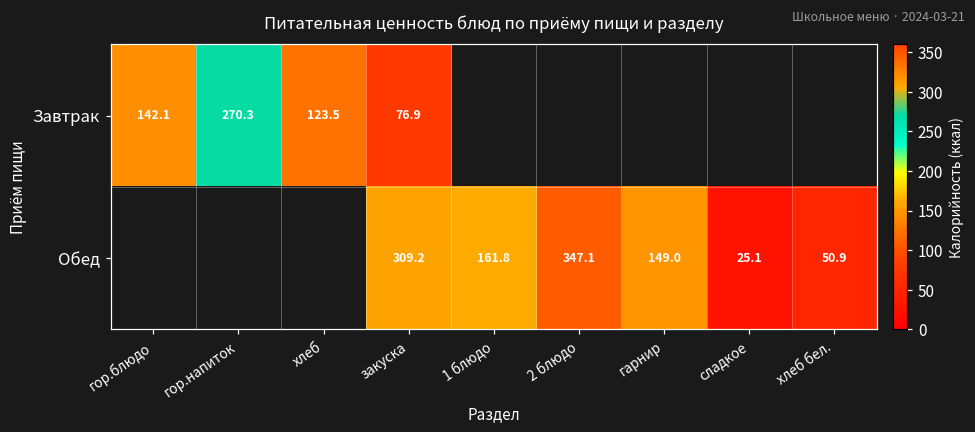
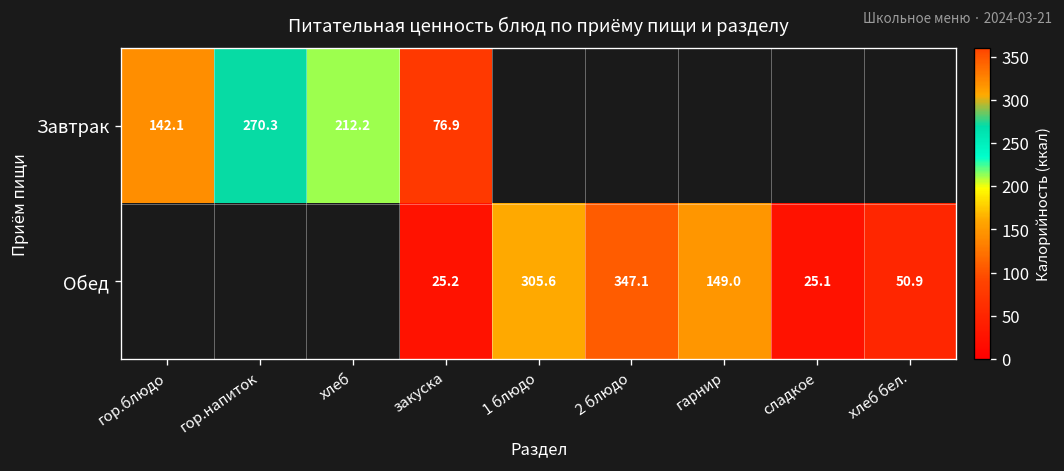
  {
    "Завтрак": {
      "гор.блюдо": 142.1,
      "гор.напиток": 270.3,
-     "хлеб": 123.5,
+     "хлеб": 212.2,
      "закуска": 76.9
    },
    "Обед": {
-     "закуска": 309.2,
-     "1 блюдо": 161.8,
+     "закуска": 25.2,
+     "1 блюдо": 305.6,
      "2 блюдо": 347.1,
      "гарнир": 149.0,
      "сладкое": 25.1,
      "хлеб бел.": 50.9
    }
  }
